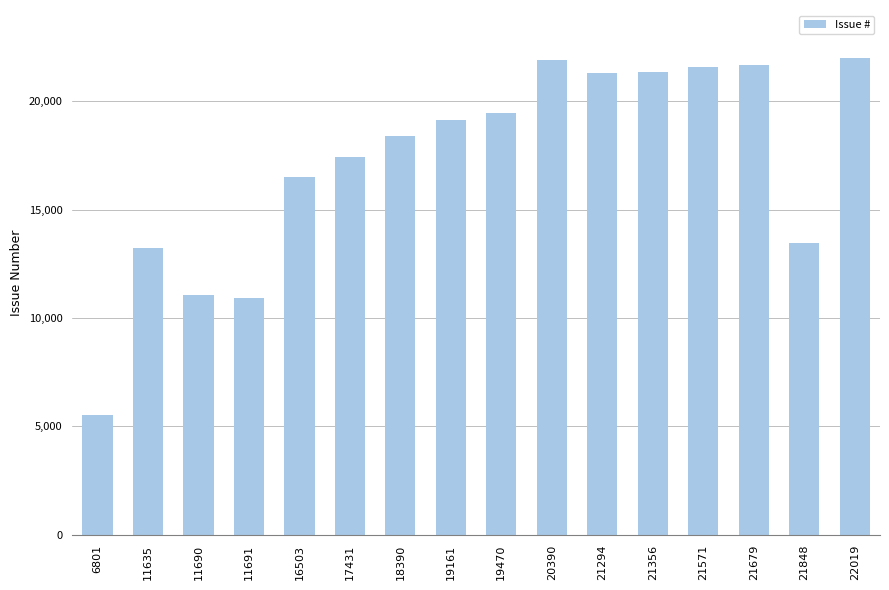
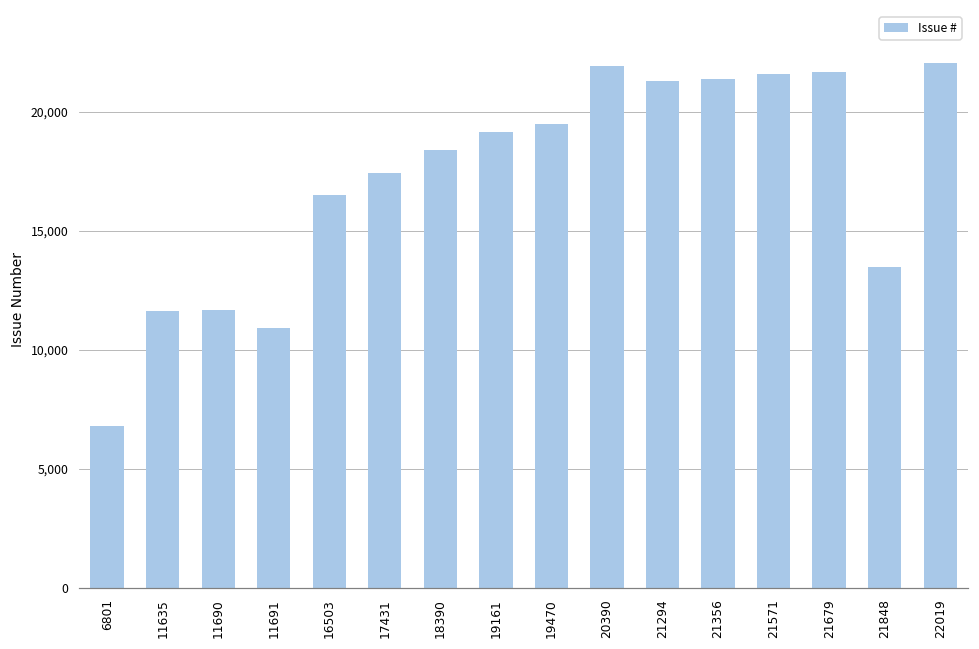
  {
-   "6801": "5,500",
-   "11635": "13,200",
-   "11690": "11,100",
+   "6801": "6,800",
+   "11635": "11,600",
+   "11690": "11,700",
    "11691": "10,900",
    "16503": "16,500",
    "17431": "17,400",
    "18390": "18,400",
    "19161": "19,200",
    "19470": "19,500",
    "20390": "21,900",
    "21294": "21,300",
    "21356": "21,400",
    "21571": "21,600",
    "21679": "21,700",
    "21848": "13,500",
    "22019": "22,000"
  }
